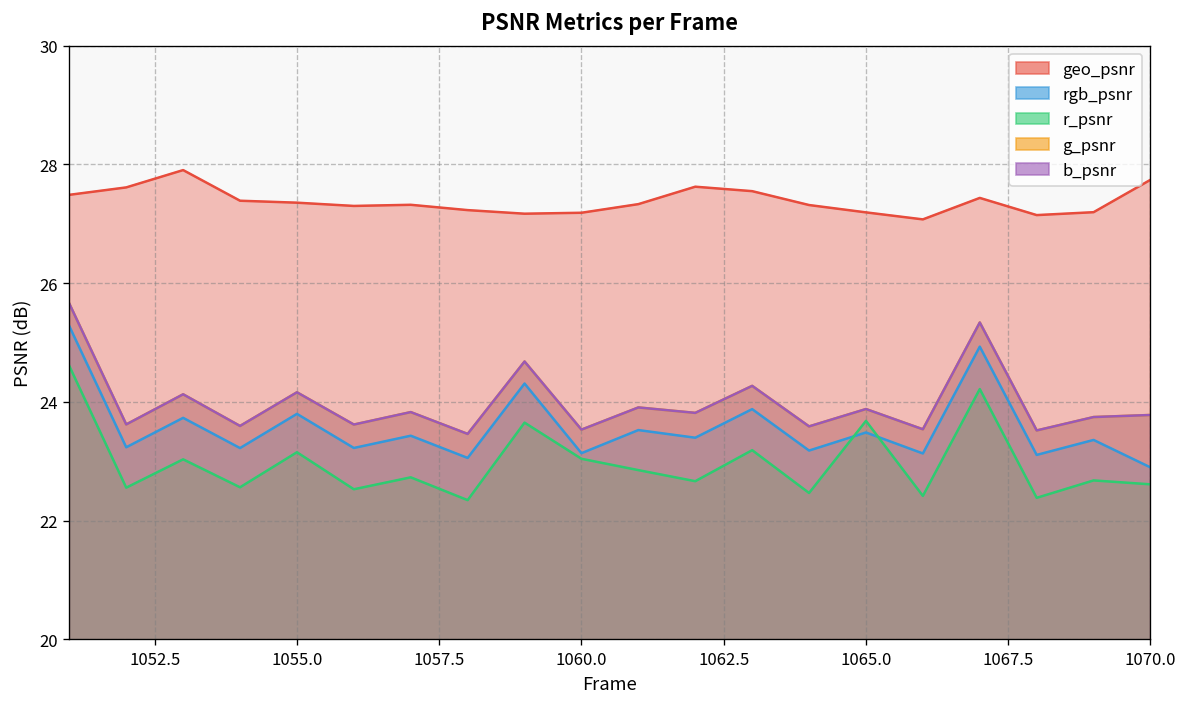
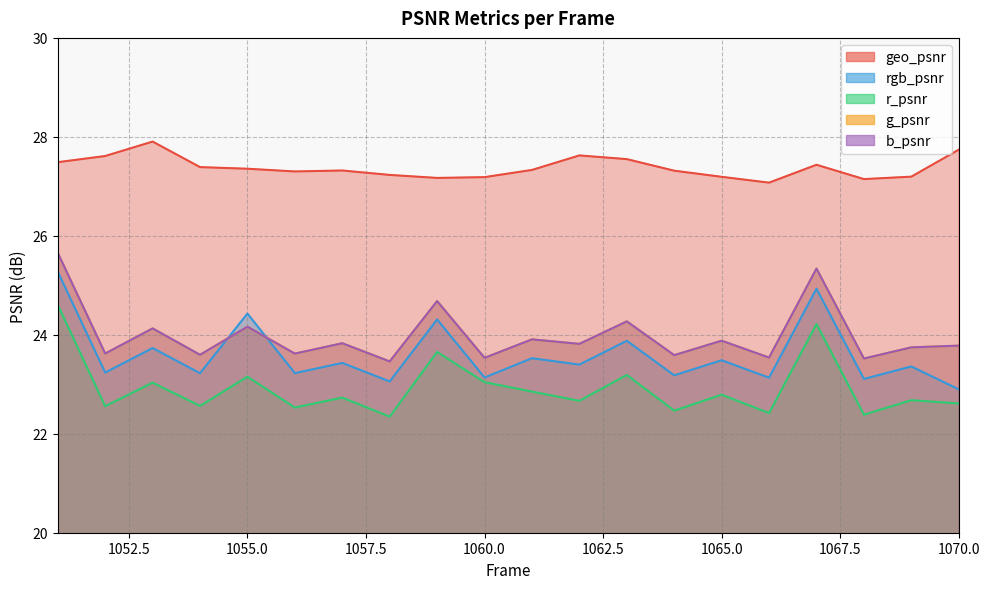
  {
    "geo_psnr": {
      "1055.0": 27.4,
      "1060.0": 27.2,
      "1065.0": 27.2,
      "1070.0": 27.7
    },
    "rgb_psnr": {
-     "1055.0": 23.8,
+     "1055.0": 24.4,
      "1060.0": 23.1,
      "1065.0": 23.5,
      "1070.0": 22.9
    },
    "r_psnr": {
      "1055.0": 23.2,
      "1060.0": 23.0,
-     "1065.0": 23.7,
+     "1065.0": 22.8,
      "1070.0": 22.6
    },
    "b_psnr": {
      "1055.0": 24.2,
      "1060.0": 23.5,
      "1065.0": 23.9,
      "1070.0": 23.8
    }
  }
